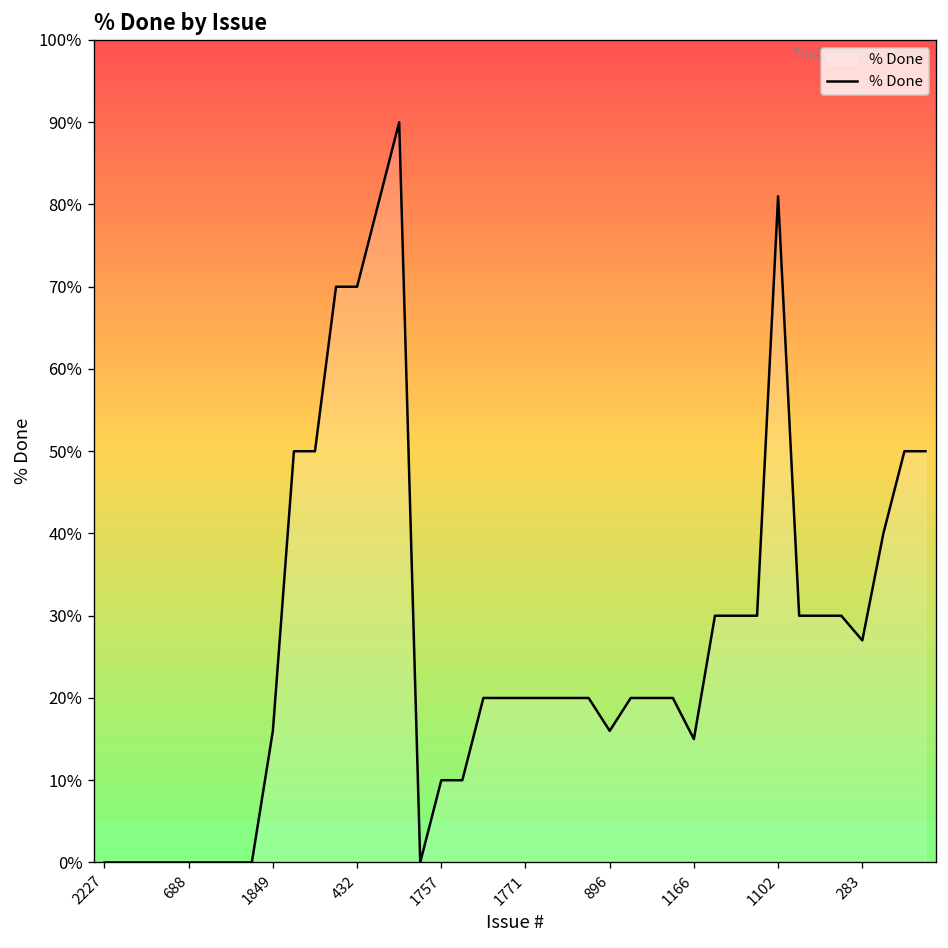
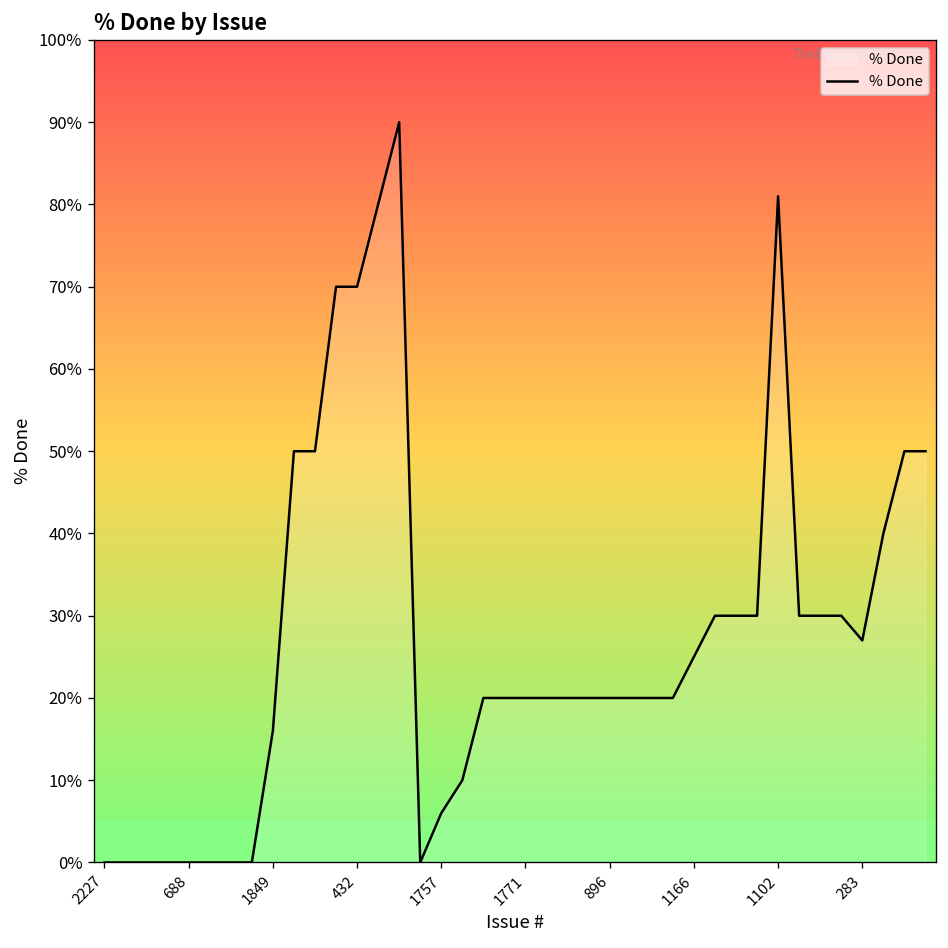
  {
    "1849": "16%",
    "432": "70%",
-   "1757": "10%",
+   "1757": "6%",
    "1771": "20%",
-   "896": "16%",
-   "1166": "15%",
+   "896": "20%",
+   "1166": "25%",
    "1102": "81%",
    "283": "27%"
  }
